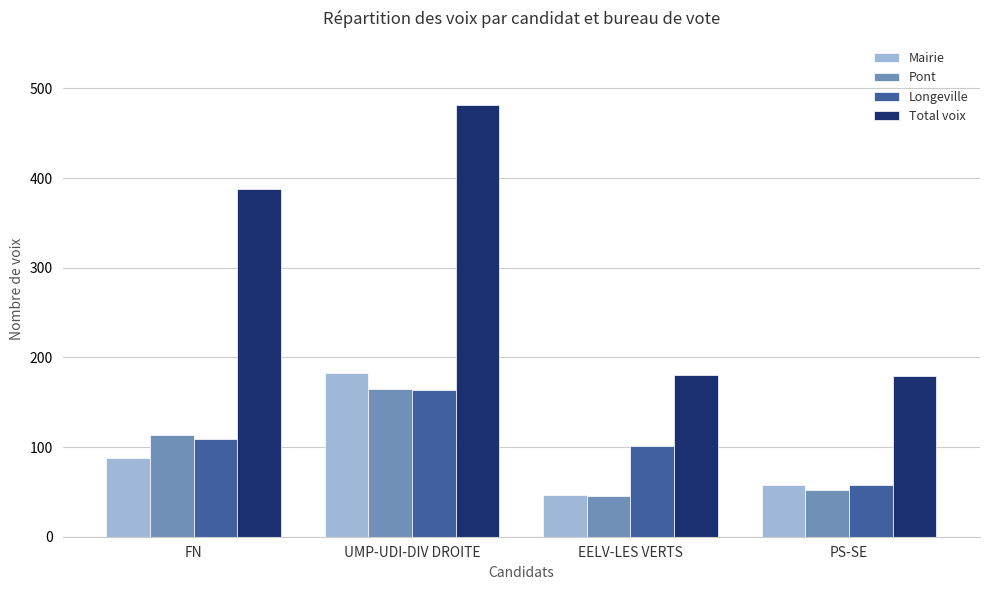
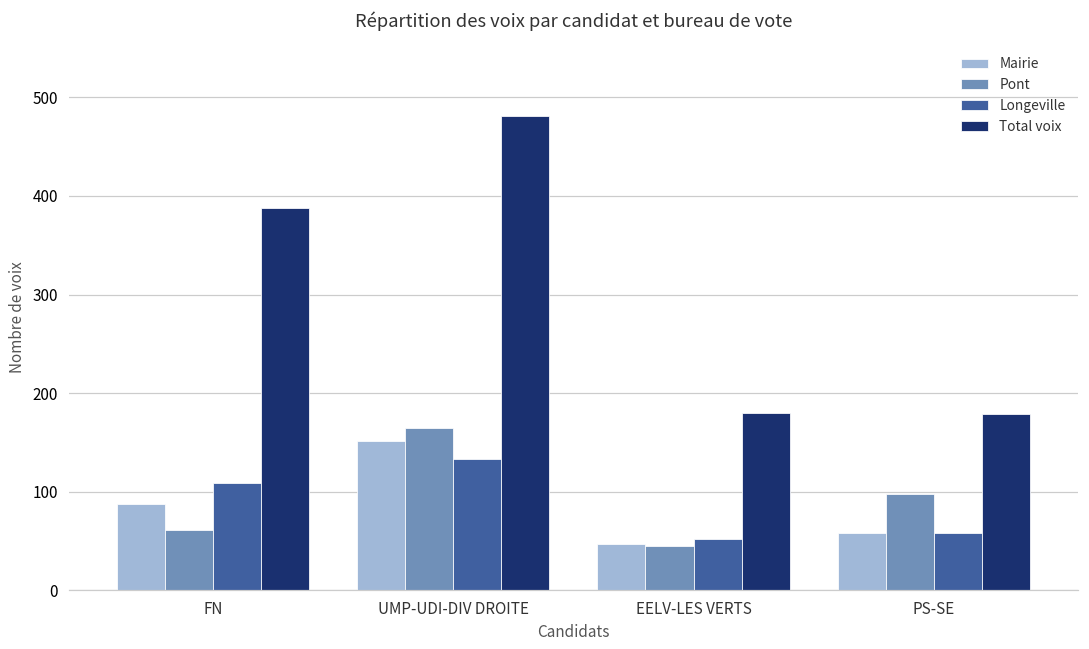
  {
    "Mairie": {
      "FN": 90,
-     "UMP-UDI-DIV DROITE": 180,
+     "UMP-UDI-DIV DROITE": 150,
      "EELV-LES VERTS": 50,
      "PS-SE": 60
    },
    "Pont": {
-     "FN": 110,
+     "FN": 60,
      "UMP-UDI-DIV DROITE": 170,
      "EELV-LES VERTS": 50,
-     "PS-SE": 50
+     "PS-SE": 100
    },
    "Longeville": {
      "FN": 110,
-     "UMP-UDI-DIV DROITE": 160,
-     "EELV-LES VERTS": 100,
+     "UMP-UDI-DIV DROITE": 130,
+     "EELV-LES VERTS": 50,
      "PS-SE": 60
    },
    "Total voix": {
      "FN": 390,
      "UMP-UDI-DIV DROITE": 480,
      "EELV-LES VERTS": 180,
      "PS-SE": 180
    }
  }
